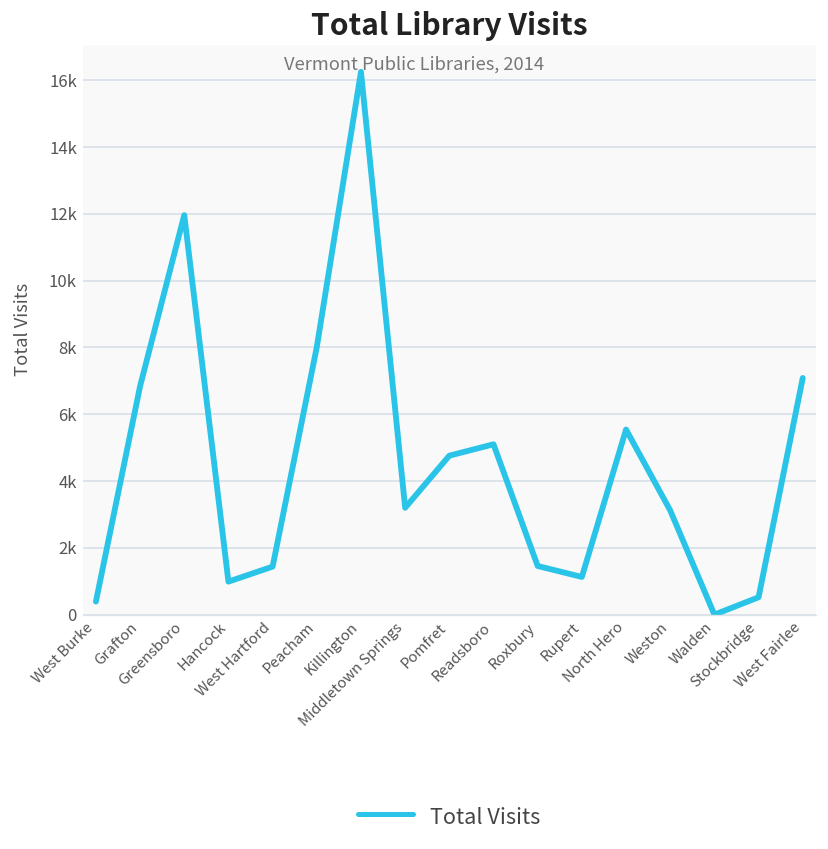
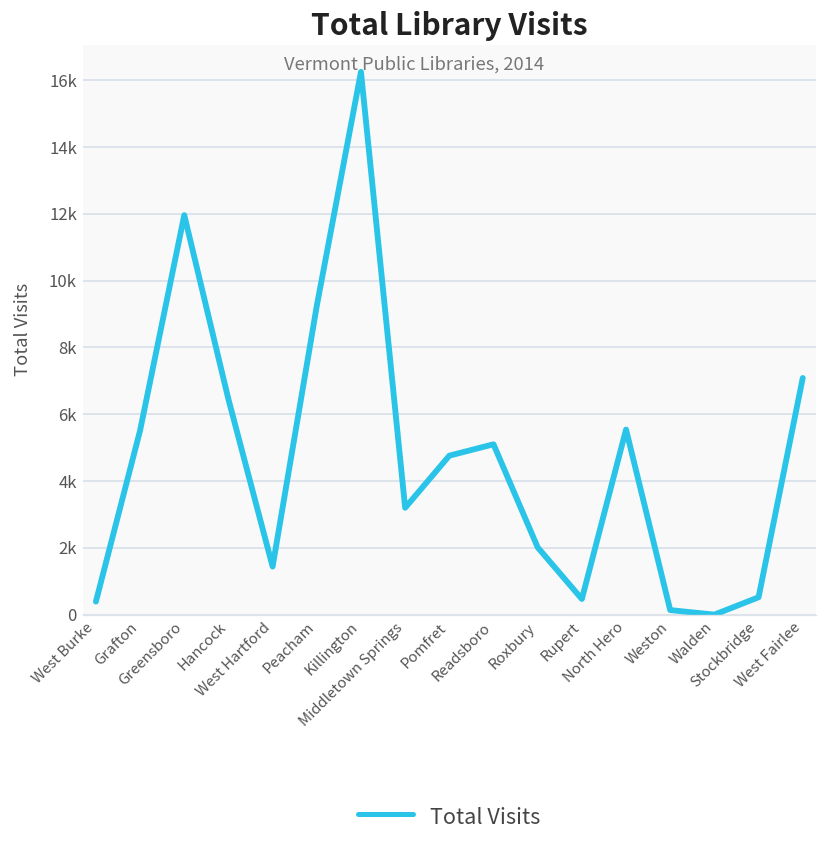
  {
    "West Burke": 400,
-   "Grafton": 6800,
+   "Grafton": 5500,
    "Greensboro": 12000,
-   "Hancock": 1000,
+   "Hancock": 6400,
    "West Hartford": 1400,
-   "Peacham": 8000,
+   "Peacham": 9200,
    "Killington": 16300,
    "Middletown Springs": 3200,
    "Pomfret": 4800,
    "Readsboro": 5100,
-   "Roxbury": 1500,
-   "Rupert": 1100,
+   "Roxbury": 2000,
+   "Rupert": 500,
    "North Hero": 5500,
-   "Weston": 3100,
+   "Weston": 100,
    "Walden": 0,
    "Stockbridge": 500,
    "West Fairlee": 7100
  }
